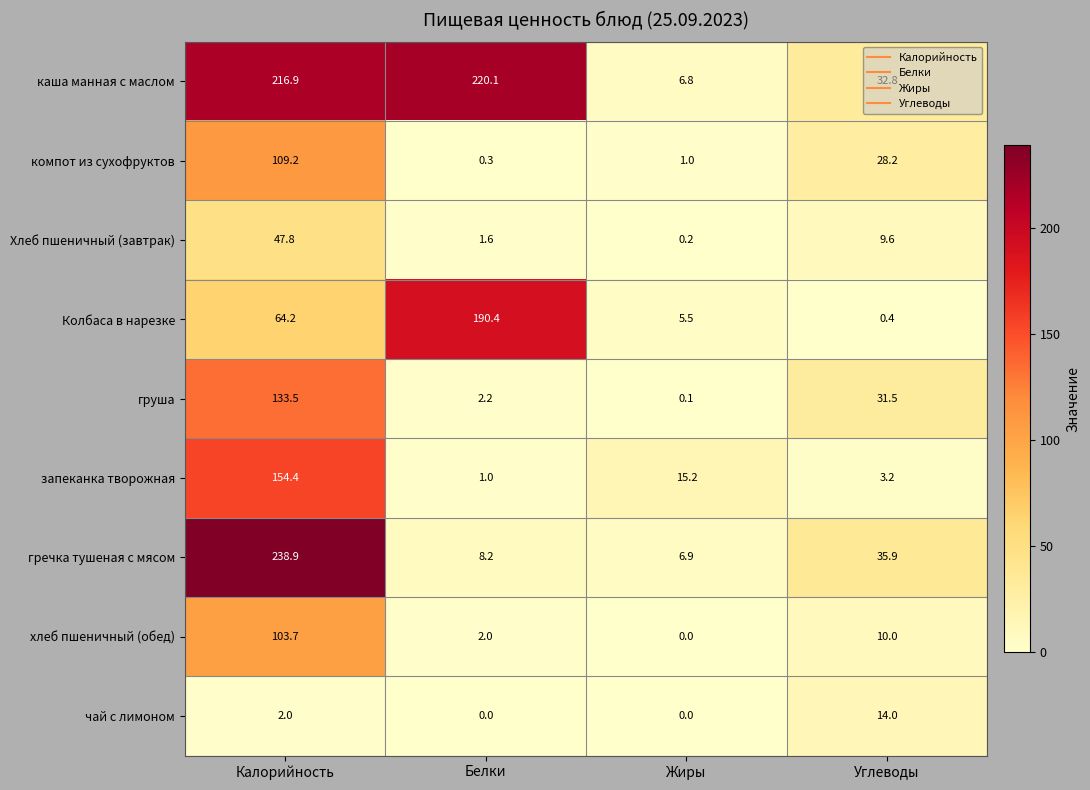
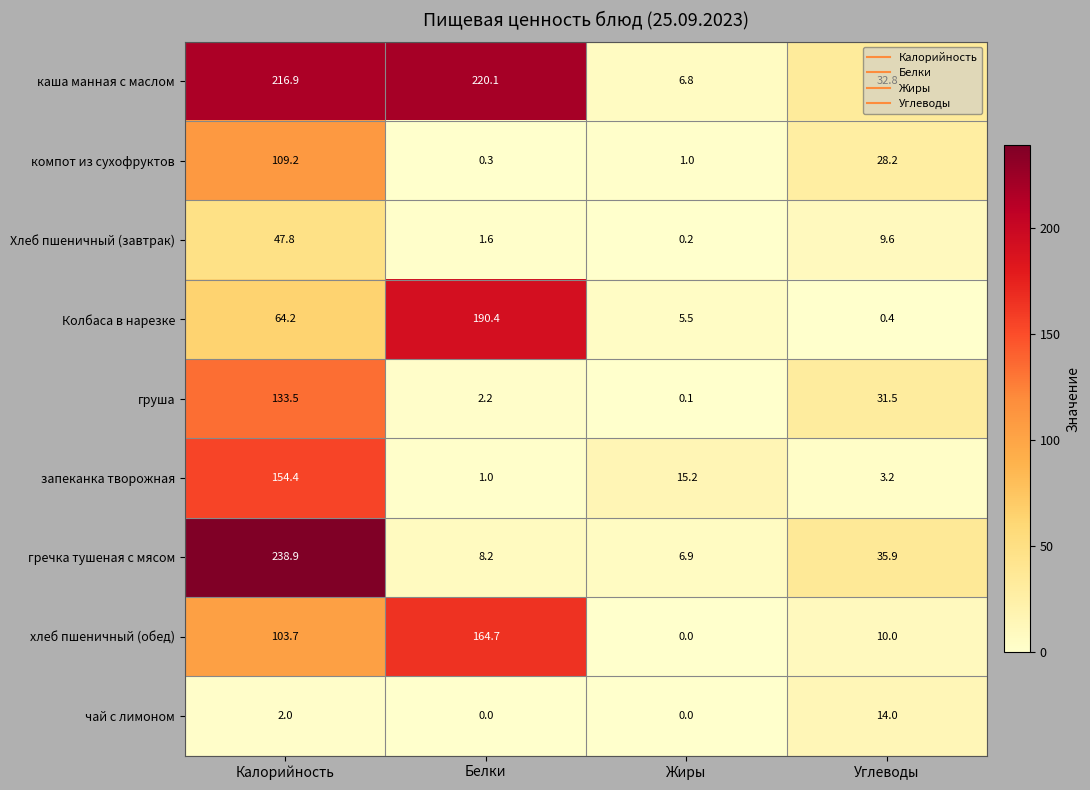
  {
    "каша манная с маслом": {
      "Калорийность": 216.9,
      "Белки": 220.1,
      "Жиры": 6.8
    },
    "компот из сухофруктов": {
      "Калорийность": 109.2,
      "Белки": 0.3,
      "Жиры": 1.0,
      "Углеводы": 28.2
    },
    "Хлеб пшеничный (завтрак)": {
      "Калорийность": 47.8,
      "Белки": 1.6,
      "Жиры": 0.2,
      "Углеводы": 9.6
    },
    "Колбаса в нарезке": {
      "Калорийность": 64.2,
      "Белки": 190.4,
      "Жиры": 5.5,
      "Углеводы": 0.4
    },
    "груша": {
      "Калорийность": 133.5,
      "Белки": 2.2,
      "Жиры": 0.1,
      "Углеводы": 31.5
    },
    "запеканка творожная": {
      "Калорийность": 154.4,
      "Белки": 1.0,
      "Жиры": 15.2,
      "Углеводы": 3.2
    },
    "гречка тушеная с мясом": {
      "Калорийность": 238.9,
      "Белки": 8.2,
      "Жиры": 6.9,
      "Углеводы": 35.9
    },
    "хлеб пшеничный (обед)": {
      "Калорийность": 103.7,
-     "Белки": 2.0,
+     "Белки": 164.7,
      "Жиры": 0.0,
      "Углеводы": 10.0
    },
    "чай с лимоном": {
      "Калорийность": 2.0,
      "Белки": 0.0,
      "Жиры": 0.0,
      "Углеводы": 14.0
    }
  }
